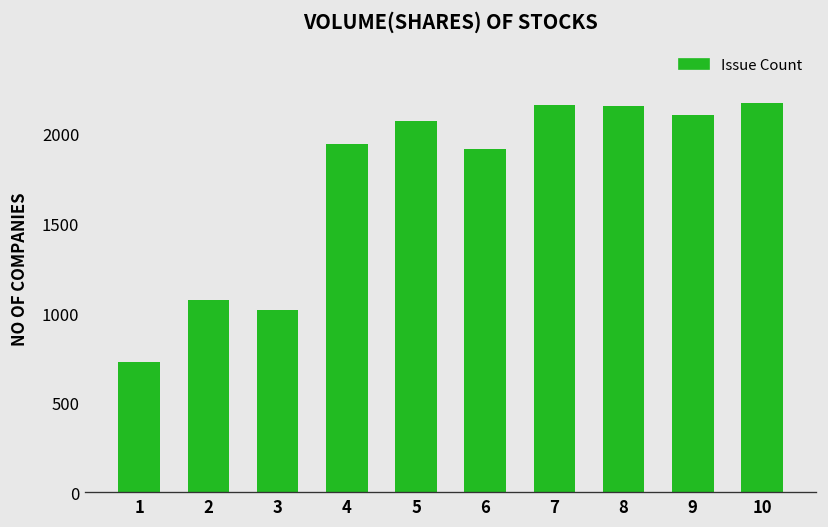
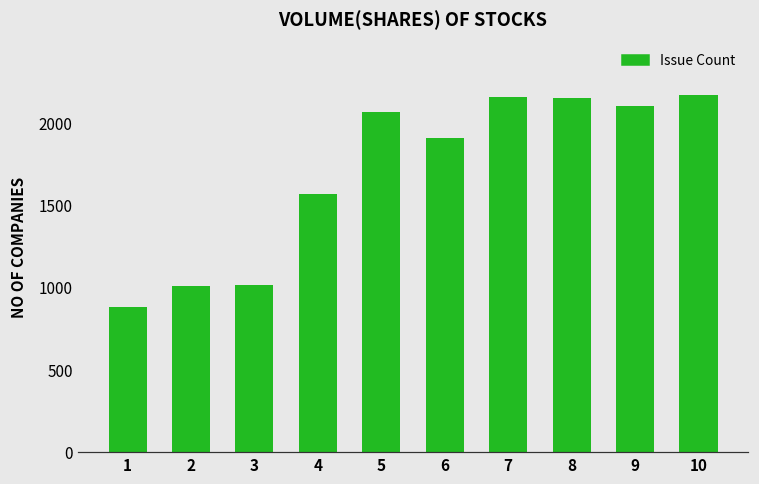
  {
-   "1": 730,
-   "2": 1080,
+   "1": 890,
+   "2": 1010,
    "3": 1020,
-   "4": 1940,
+   "4": 1570,
    "5": 2070,
    "6": 1920,
    "7": 2160,
    "8": 2160,
    "9": 2110,
    "10": 2170
  }
